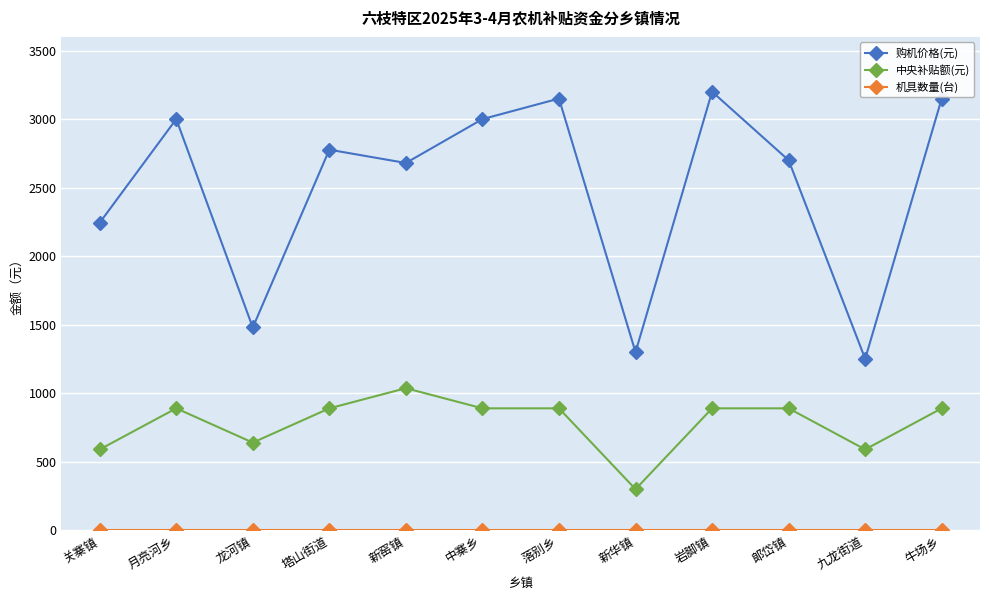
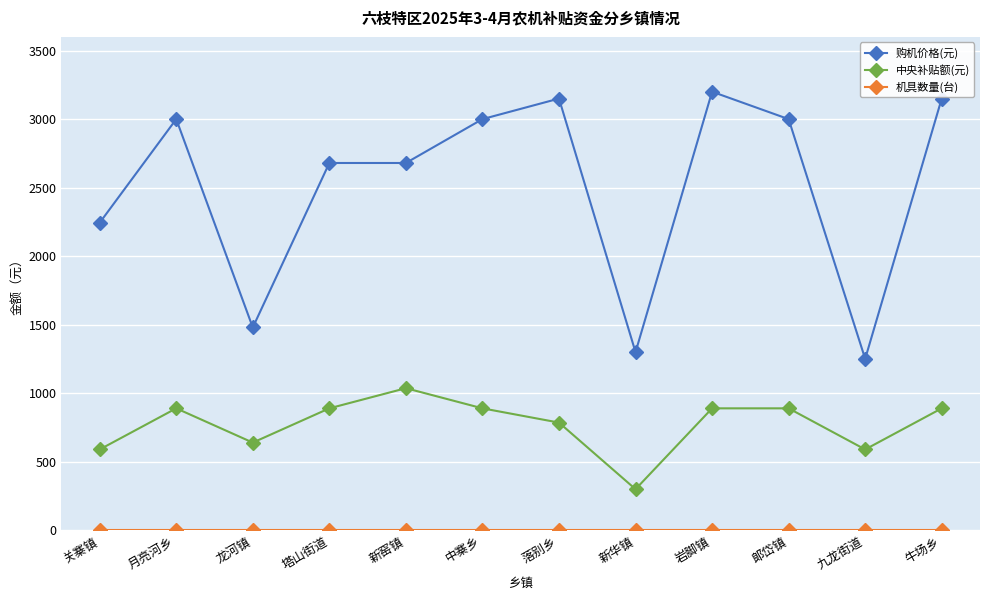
  {
    "购机价格(元)": {
      "关寨镇": 2240,
      "月亮河乡": 3000,
      "龙河镇": 1480,
-     "塔山街道": 2780,
+     "塔山街道": 2680,
      "新窑镇": 2680,
      "中寨乡": 3000,
      "落别乡": 3150,
      "新华镇": 1300,
      "岩脚镇": 3200,
-     "郞岱镇": 2700,
+     "郞岱镇": 3000,
      "九龙街道": 1250,
      "牛场乡": 3150
    },
    "中央补贴额(元)": {
      "关寨镇": 590,
      "月亮河乡": 890,
      "龙河镇": 640,
      "塔山街道": 890,
      "新窑镇": 1040,
      "中寨乡": 890,
-     "落别乡": 890,
+     "落别乡": 790,
      "新华镇": 300,
      "岩脚镇": 890,
      "郞岱镇": 890,
      "九龙街道": 590,
      "牛场乡": 890
    },
    "机具数量(台)": {
      "关寨镇": 0,
      "月亮河乡": 0,
      "龙河镇": 0,
      "塔山街道": 0,
      "新窑镇": 0,
      "中寨乡": 0,
      "落别乡": 0,
      "新华镇": 0,
      "岩脚镇": 0,
      "郞岱镇": 0,
      "九龙街道": 0,
      "牛场乡": 0
    }
  }
